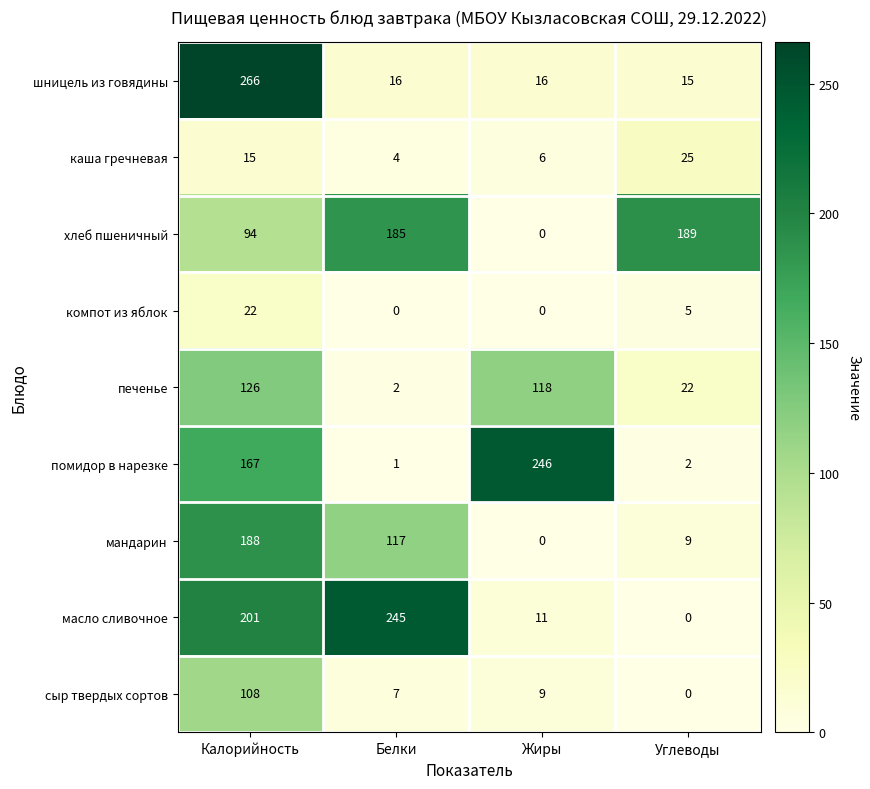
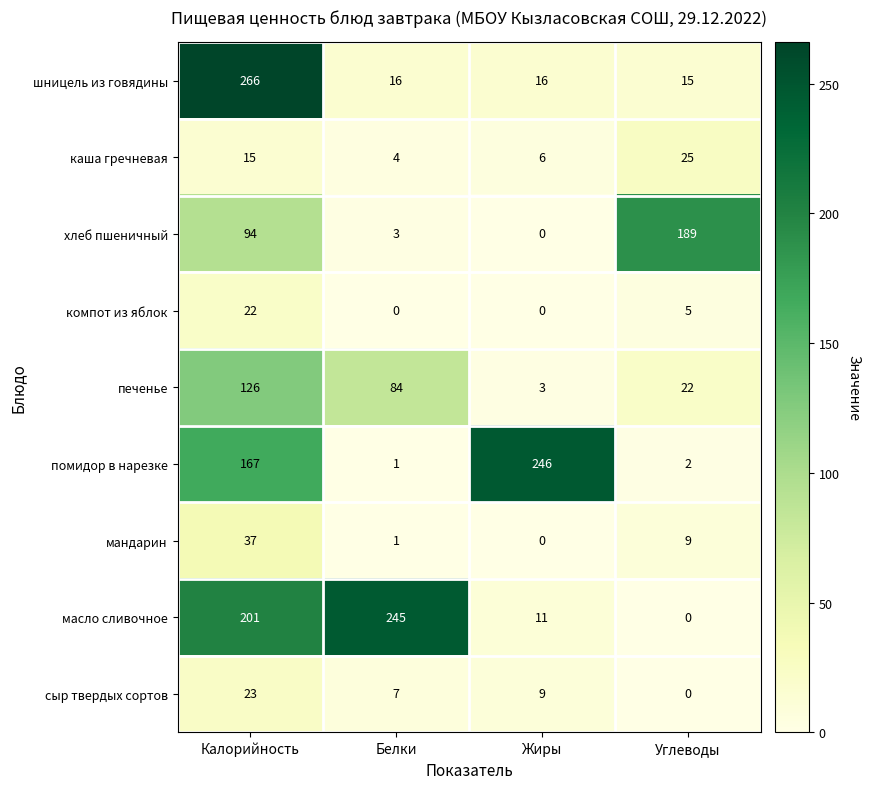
  {
    "шницель из говядины": {
      "Калорийность": 266,
      "Белки": 16,
      "Жиры": 16,
      "Углеводы": 15
    },
    "каша гречневая": {
      "Калорийность": 15,
      "Белки": 4,
      "Жиры": 6,
      "Углеводы": 25
    },
    "хлеб пшеничный": {
      "Калорийность": 94,
-     "Белки": 185,
+     "Белки": 3,
      "Жиры": 0,
      "Углеводы": 189
    },
    "компот из яблок": {
      "Калорийность": 22,
      "Белки": 0,
      "Жиры": 0,
      "Углеводы": 5
    },
    "печенье": {
      "Калорийность": 126,
-     "Белки": 2,
-     "Жиры": 118,
+     "Белки": 84,
+     "Жиры": 3,
      "Углеводы": 22
    },
    "помидор в нарезке": {
      "Калорийность": 167,
      "Белки": 1,
      "Жиры": 246,
      "Углеводы": 2
    },
    "мандарин": {
-     "Калорийность": 188,
-     "Белки": 117,
+     "Калорийность": 37,
+     "Белки": 1,
      "Жиры": 0,
      "Углеводы": 9
    },
    "масло сливочное": {
      "Калорийность": 201,
      "Белки": 245,
      "Жиры": 11,
      "Углеводы": 0
    },
    "сыр твердых сортов": {
-     "Калорийность": 108,
+     "Калорийность": 23,
      "Белки": 7,
      "Жиры": 9,
      "Углеводы": 0
    }
  }
